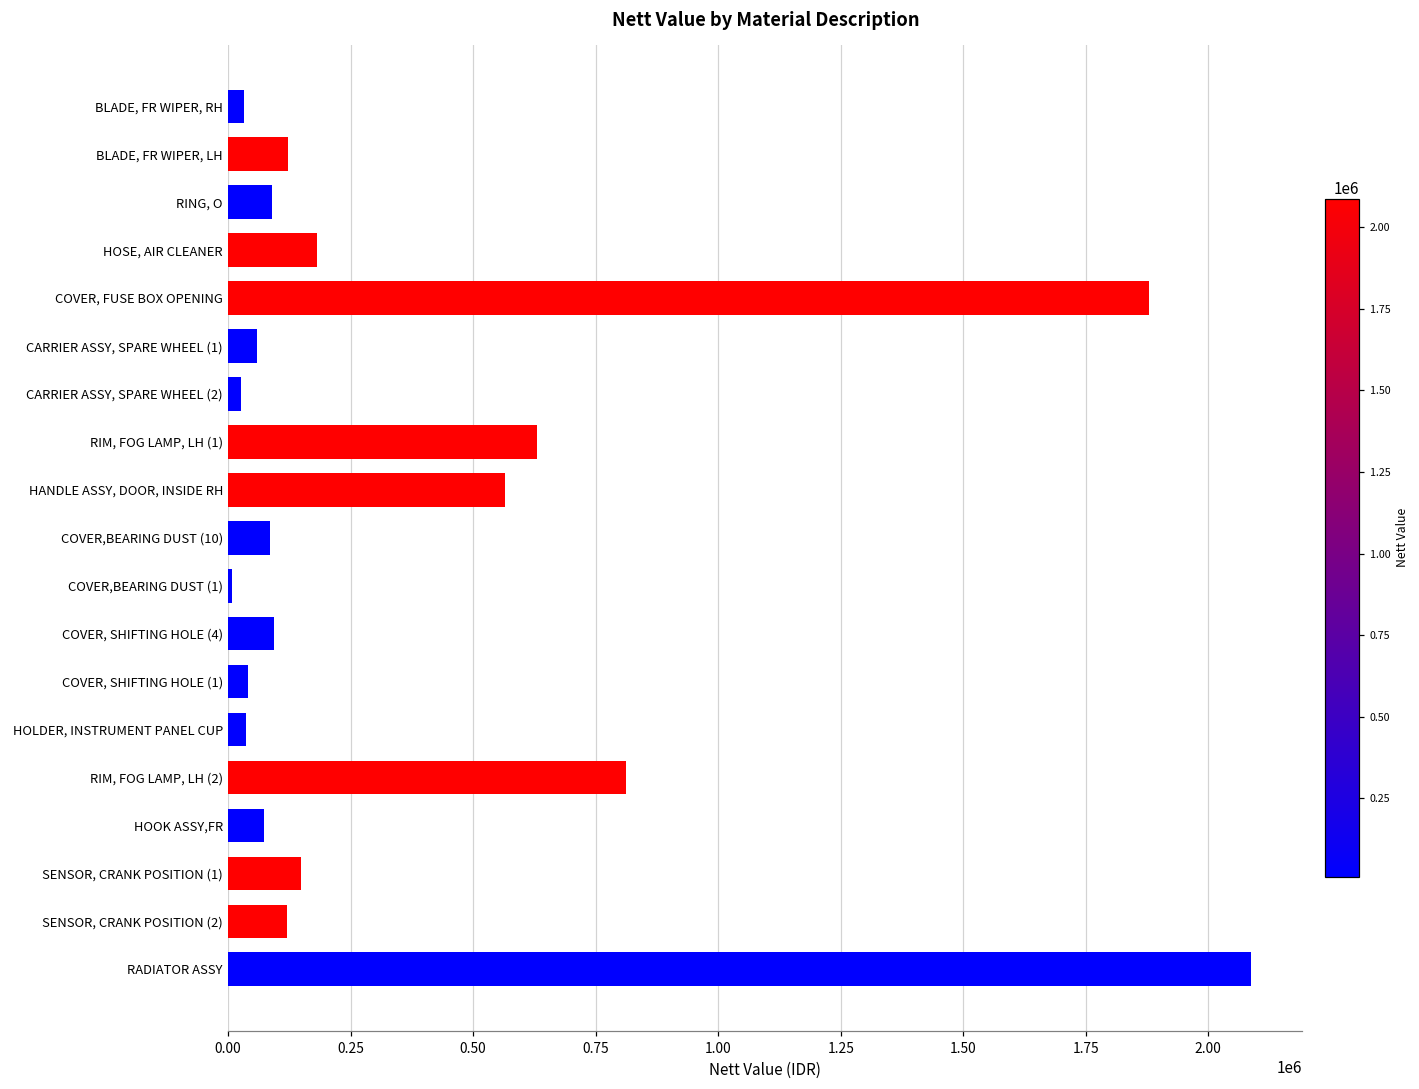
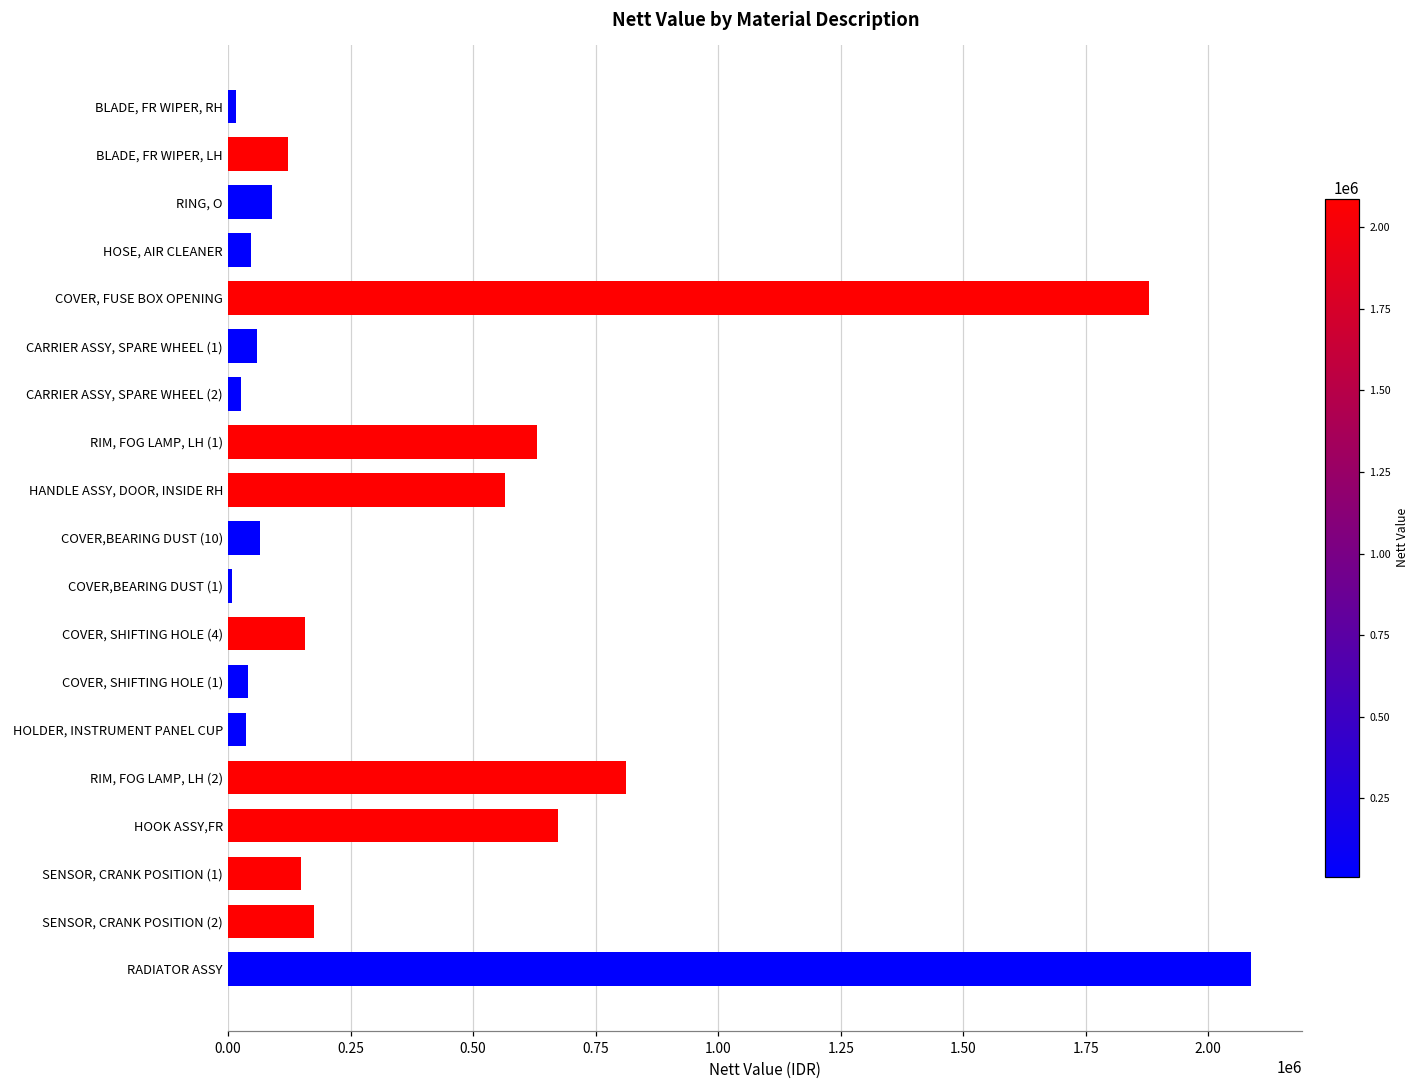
  {
-   "BLADE, FR WIPER, RH": 30000,
+   "BLADE, FR WIPER, RH": 10000,
    "BLADE, FR WIPER, LH": 120000,
    "RING, O": 90000,
-   "HOSE, AIR CLEANER": 180000,
+   "HOSE, AIR CLEANER": 50000,
    "COVER, FUSE BOX OPENING": 1880000,
    "CARRIER ASSY, SPARE WHEEL (1)": 60000,
    "CARRIER ASSY, SPARE WHEEL (2)": 30000,
    "RIM, FOG LAMP, LH (1)": 630000,
    "HANDLE ASSY, DOOR, INSIDE RH": 570000,
-   "COVER,BEARING DUST (10)": 90000,
+   "COVER,BEARING DUST (10)": 70000,
    "COVER,BEARING DUST (1)": 10000,
-   "COVER, SHIFTING HOLE (4)": 90000,
+   "COVER, SHIFTING HOLE (4)": 160000,
    "COVER, SHIFTING HOLE (1)": 40000,
    "HOLDER, INSTRUMENT PANEL CUP": 40000,
    "RIM, FOG LAMP, LH (2)": 810000,
-   "HOOK ASSY,FR": 70000,
+   "HOOK ASSY,FR": 670000,
    "SENSOR, CRANK POSITION (1)": 150000,
-   "SENSOR, CRANK POSITION (2)": 120000,
+   "SENSOR, CRANK POSITION (2)": 180000,
    "RADIATOR ASSY": 2090000
  }
